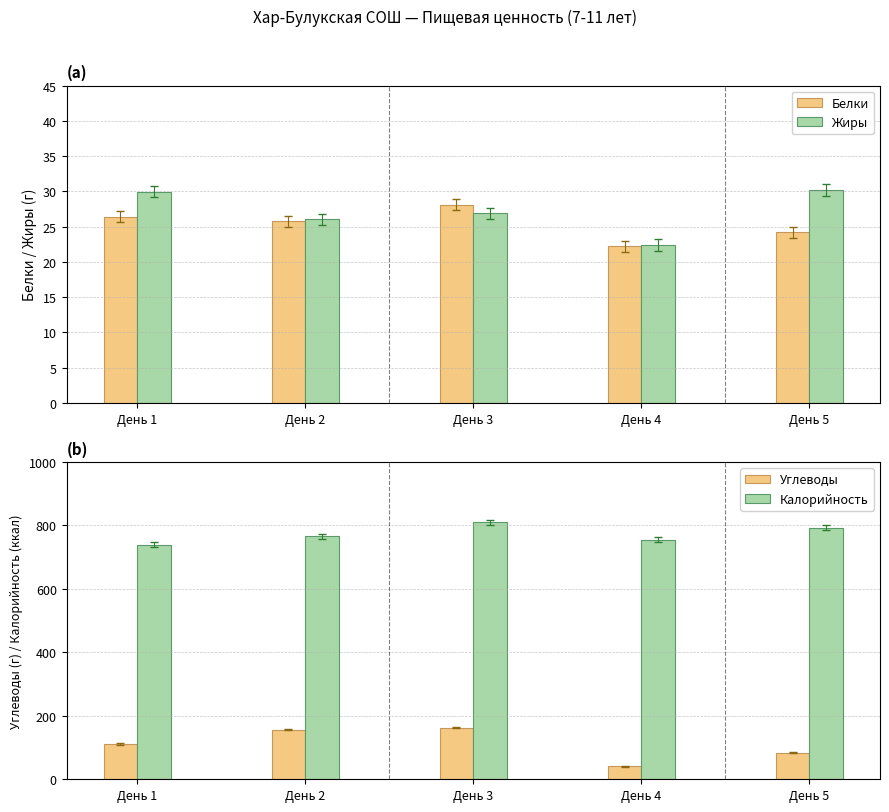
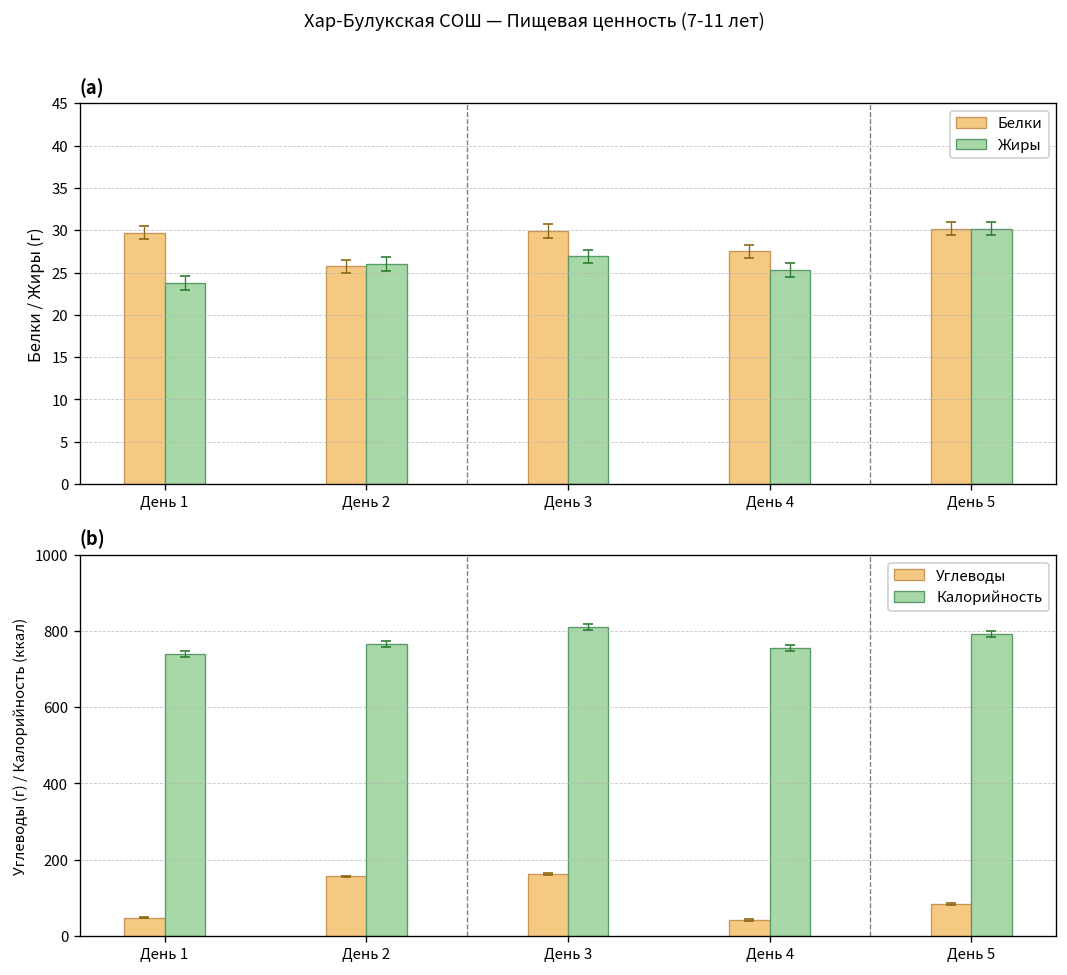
  {
    "(a)": {
      "Белки": {
-       "День 1": 26,
+       "День 1": 30,
        "День 2": 26,
-       "День 3": 28,
-       "День 4": 22,
-       "День 5": 24
+       "День 3": 30,
+       "День 4": 28,
+       "День 5": 30
      },
      "Жиры": {
-       "День 1": 30,
+       "День 1": 24,
        "День 2": 26,
        "День 3": 27,
-       "День 4": 22,
+       "День 4": 25,
        "День 5": 30
      }
    },
    "(b)": {
      "Углеводы": {
-       "День 1": 110,
+       "День 1": 50,
        "День 2": 160,
        "День 3": 160,
        "День 4": 40,
        "День 5": 80
      },
      "Калорийность": {
        "День 1": 740,
        "День 2": 770,
        "День 3": 810,
        "День 4": 760,
        "День 5": 790
      }
    }
  }
